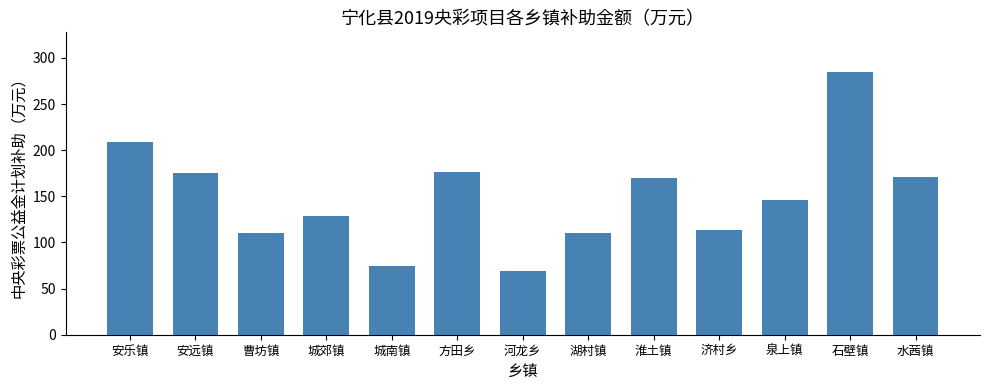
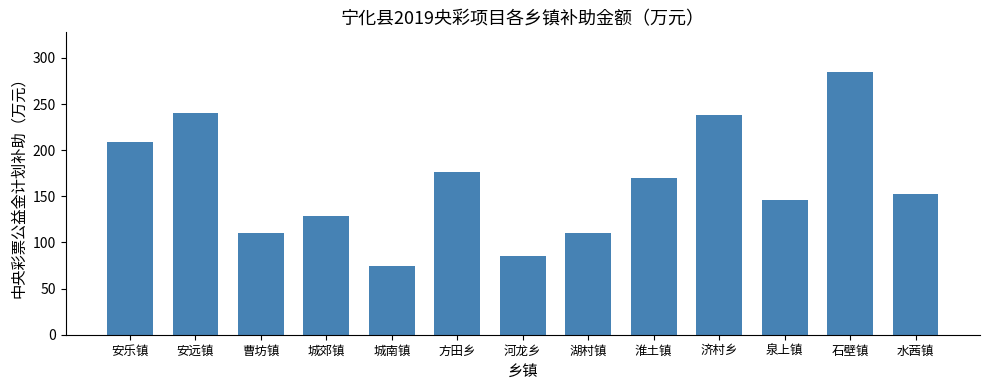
  {
    "安乐镇": 210,
-   "安远镇": 180,
+   "安远镇": 240,
    "曹坊镇": 110,
    "城郊镇": 130,
    "城南镇": 70,
    "方田乡": 180,
-   "河龙乡": 70,
+   "河龙乡": 90,
    "湖村镇": 110,
    "淮土镇": 170,
-   "济村乡": 110,
+   "济村乡": 240,
    "泉上镇": 150,
    "石壁镇": 290,
-   "水茜镇": 170
+   "水茜镇": 150
  }
